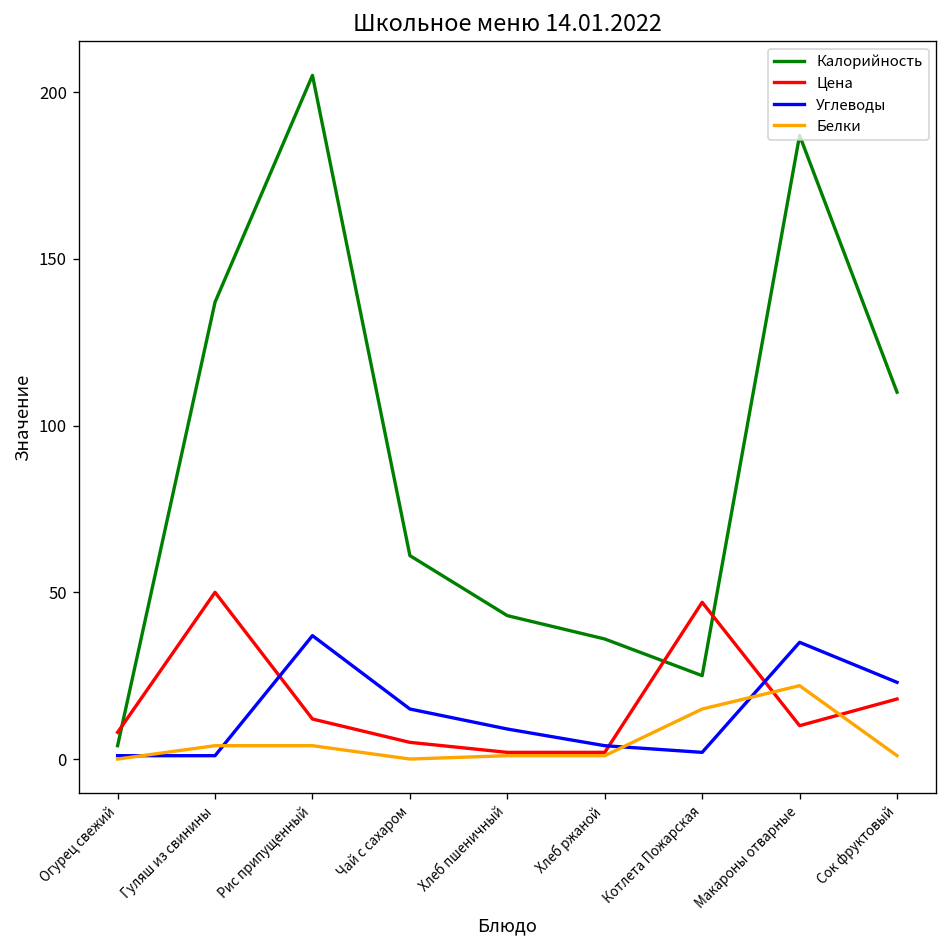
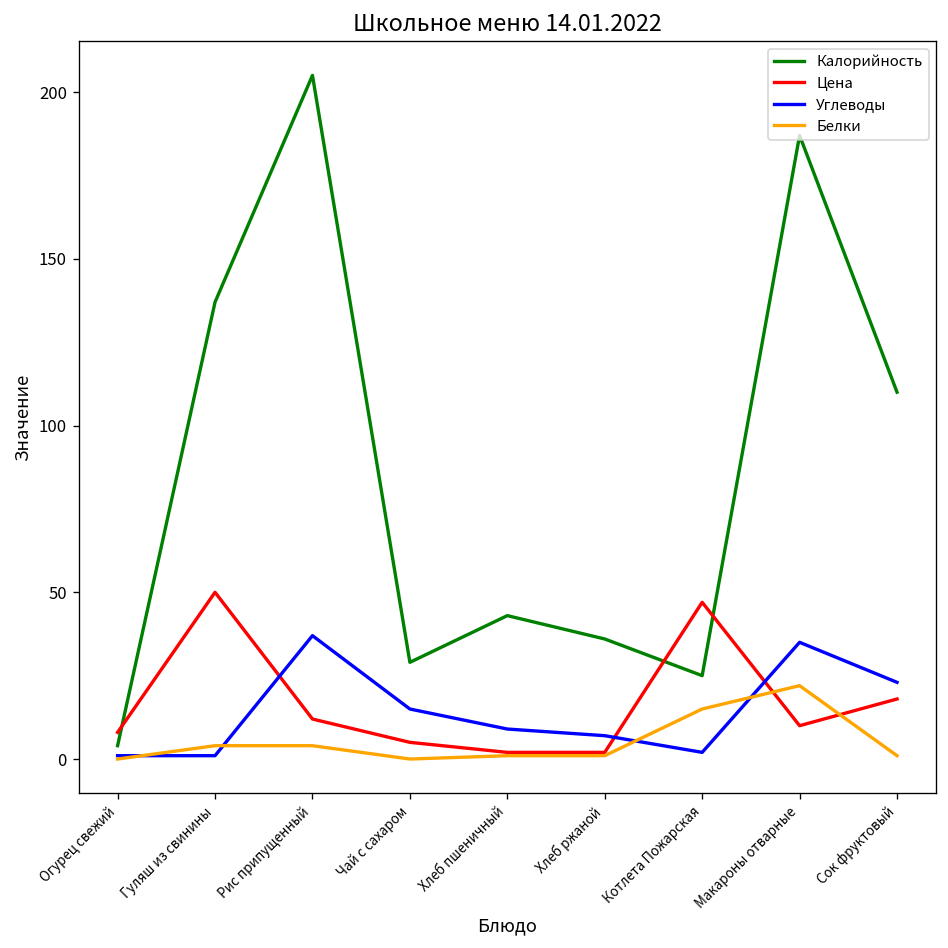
  {
    "Калорийность": {
      "Огурец свежий": 4,
      "Гуляш из свинины": 137,
      "Рис припущенный": 205,
-     "Чай с сахаром": 61,
+     "Чай с сахаром": 29,
      "Хлеб пшеничный": 43,
      "Хлеб ржаной": 36,
      "Котлета Пожарская": 25,
      "Сок фруктовый": 110
    },
    "Цена": {
      "Огурец свежий": 8,
      "Гуляш из свинины": 50,
      "Рис припущенный": 12,
      "Чай с сахаром": 5,
      "Хлеб пшеничный": 2,
      "Хлеб ржаной": 2,
      "Котлета Пожарская": 47,
      "Макароны отварные": 10,
      "Сок фруктовый": 18
    },
    "Углеводы": {
      "Огурец свежий": 1,
      "Гуляш из свинины": 1,
      "Рис припущенный": 37,
      "Чай с сахаром": 15,
      "Хлеб пшеничный": 9,
-     "Хлеб ржаной": 4,
+     "Хлеб ржаной": 7,
      "Котлета Пожарская": 2,
      "Макароны отварные": 35,
      "Сок фруктовый": 23
    },
    "Белки": {
      "Огурец свежий": 0,
      "Гуляш из свинины": 4,
      "Рис припущенный": 4,
      "Чай с сахаром": 0,
      "Хлеб пшеничный": 1,
      "Хлеб ржаной": 1,
      "Котлета Пожарская": 15,
      "Макароны отварные": 22,
      "Сок фруктовый": 1
    }
  }
